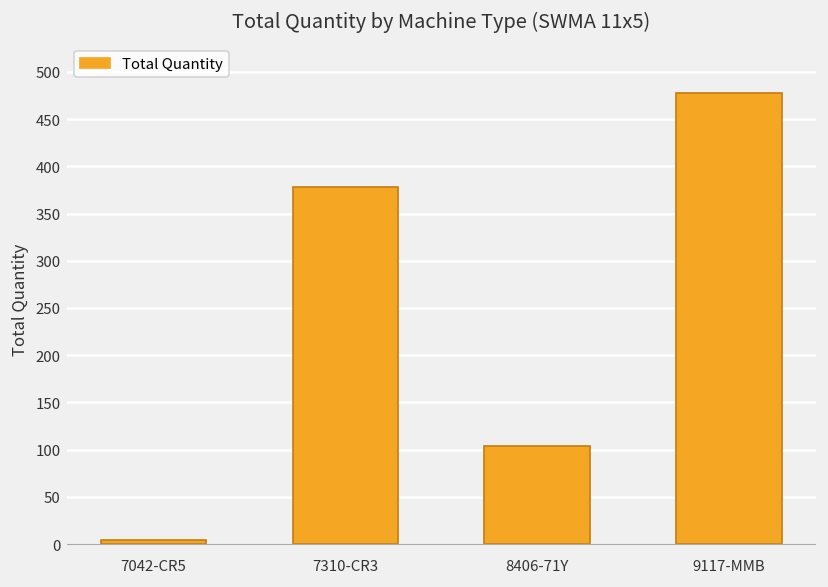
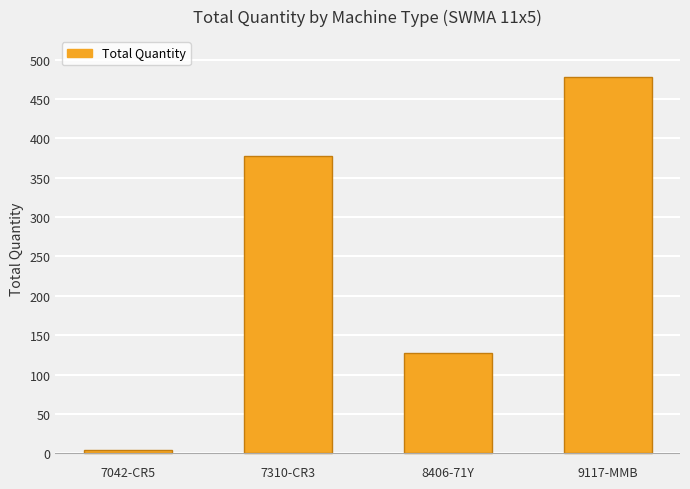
  {
    "7042-CR5": 0,
    "7310-CR3": 380,
-   "8406-71Y": 100,
+   "8406-71Y": 130,
    "9117-MMB": 480
  }
